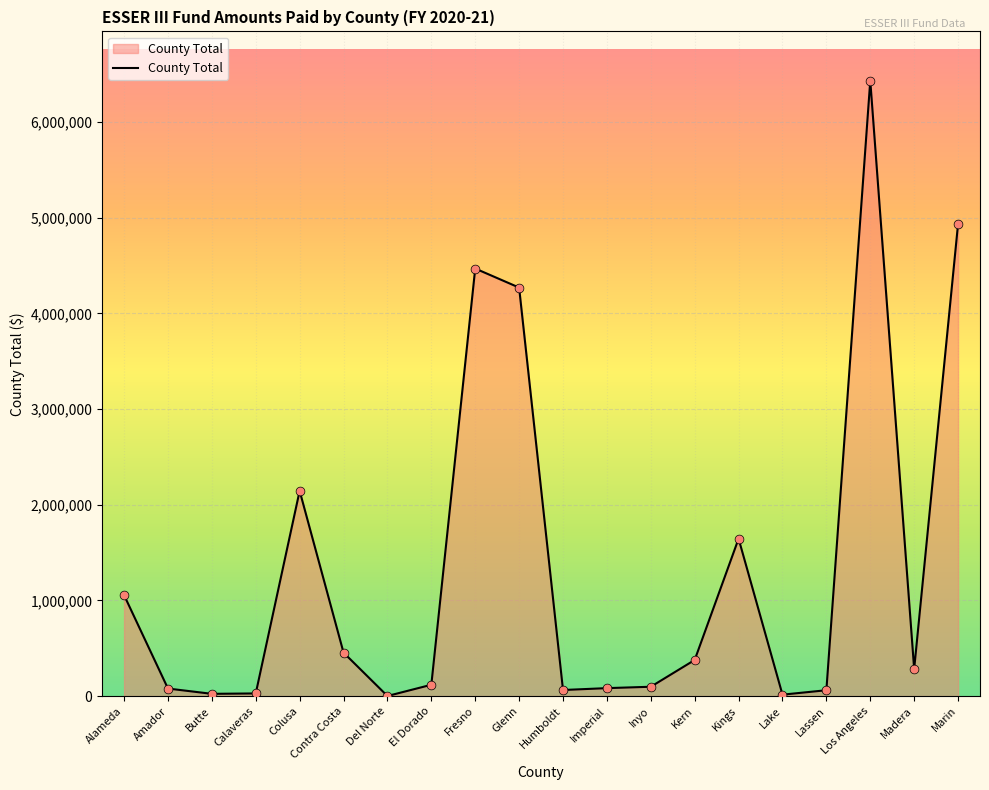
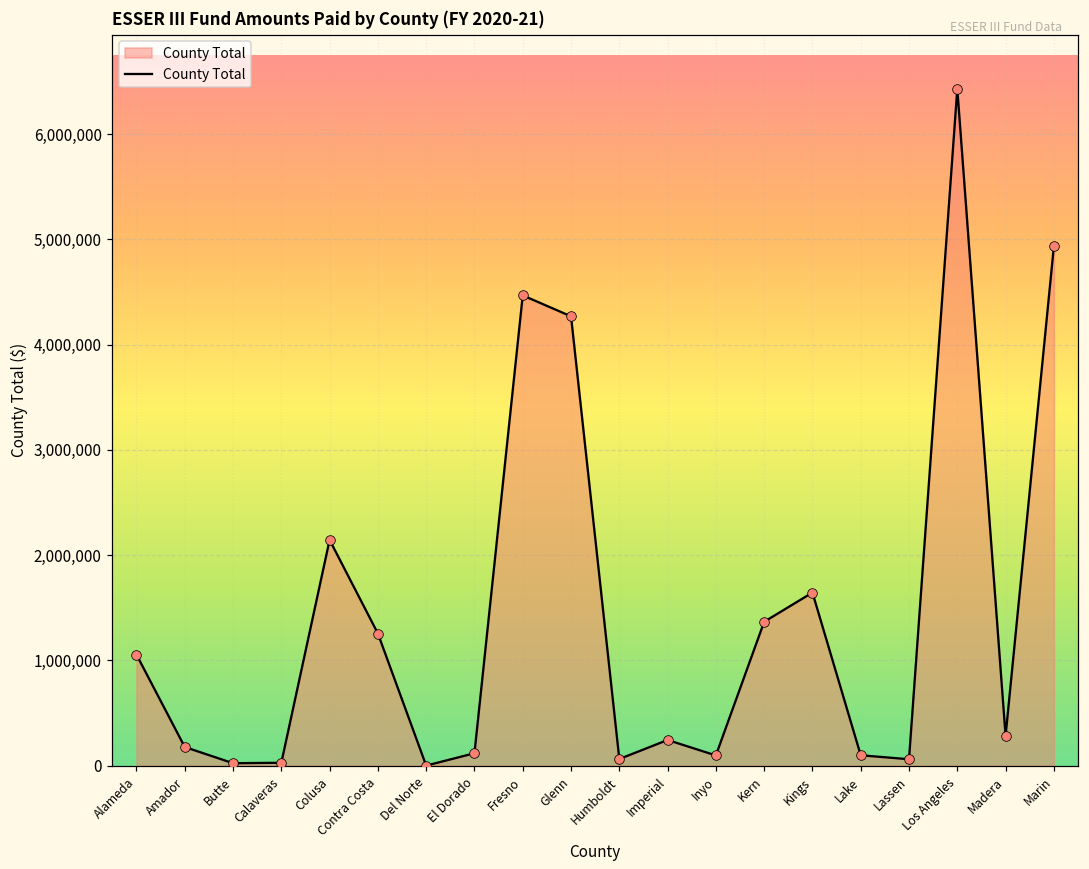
  {
    "Alameda": "1,100,000",
-   "Amador": "100,000",
+   "Amador": "200,000",
    "Butte": "0",
    "Calaveras": "0",
    "Colusa": "2,100,000",
-   "Contra Costa": "500,000",
+   "Contra Costa": "1,300,000",
    "Del Norte": "0",
    "El Dorado": "100,000",
    "Fresno": "4,500,000",
    "Glenn": "4,300,000",
    "Humboldt": "100,000",
-   "Imperial": "100,000",
+   "Imperial": "200,000",
    "Inyo": "100,000",
-   "Kern": "400,000",
+   "Kern": "1,400,000",
    "Kings": "1,600,000",
-   "Lake": "0",
+   "Lake": "100,000",
    "Lassen": "100,000",
    "Los Angeles": "6,400,000",
    "Madera": "300,000",
    "Marin": "4,900,000"
  }
